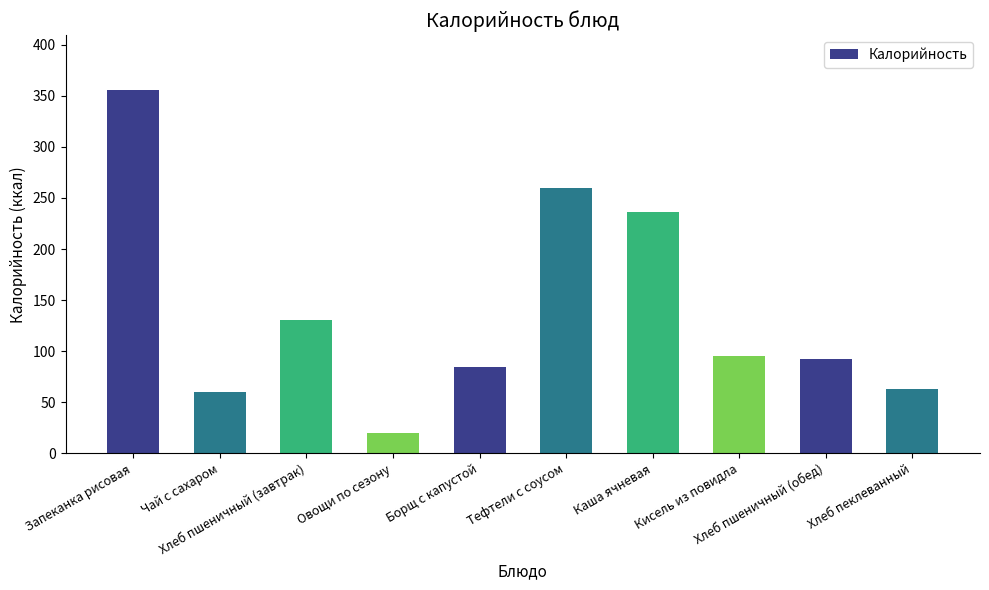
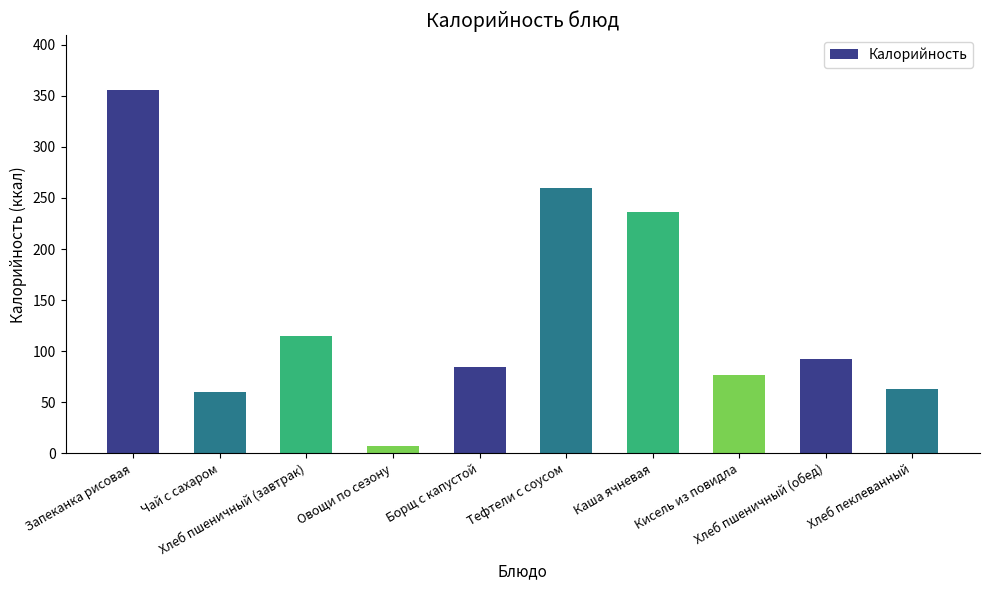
  {
    "Запеканка рисовая": 356,
    "Чай с сахаром": 60,
-   "Хлеб пшеничный (завтрак)": 131,
-   "Овощи по сезону": 20,
+   "Хлеб пшеничный (завтрак)": 115,
+   "Овощи по сезону": 8,
    "Борщ с капустой": 85,
    "Тефтели с соусом": 259,
    "Каша ячневая": 237,
-   "Кисель из повидла": 95,
+   "Кисель из повидла": 77,
    "Хлеб пшеничный (обед)": 92,
    "Хлеб пеклеванный": 63
  }
